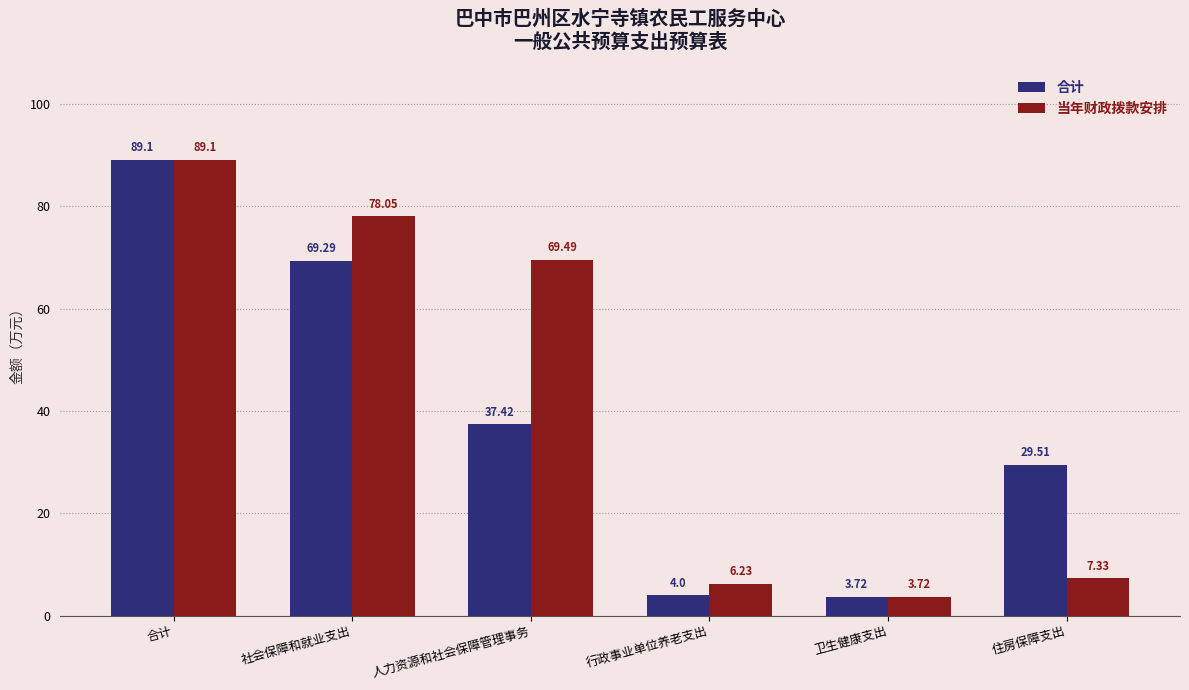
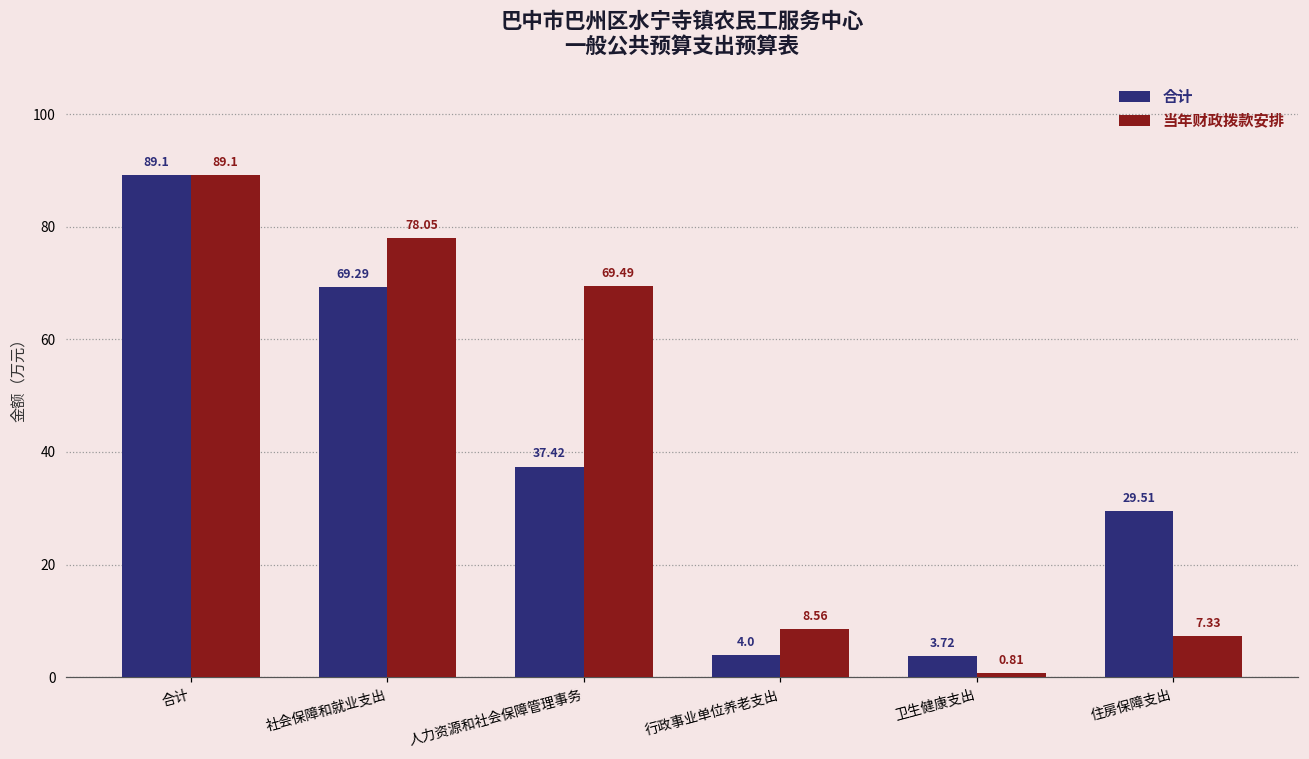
  {
    "合计": {
      "合计": 89.1,
      "社会保障和就业支出": 69.29,
      "人力资源和社会保障管理事务": 37.42,
      "行政事业单位养老支出": 4.0,
      "卫生健康支出": 3.72,
      "住房保障支出": 29.51
    },
    "当年财政拨款安排": {
      "合计": 89.1,
      "社会保障和就业支出": 78.05,
      "人力资源和社会保障管理事务": 69.49,
-     "行政事业单位养老支出": 6.23,
-     "卫生健康支出": 3.72,
+     "行政事业单位养老支出": 8.56,
+     "卫生健康支出": 0.81,
      "住房保障支出": 7.33
    }
  }
